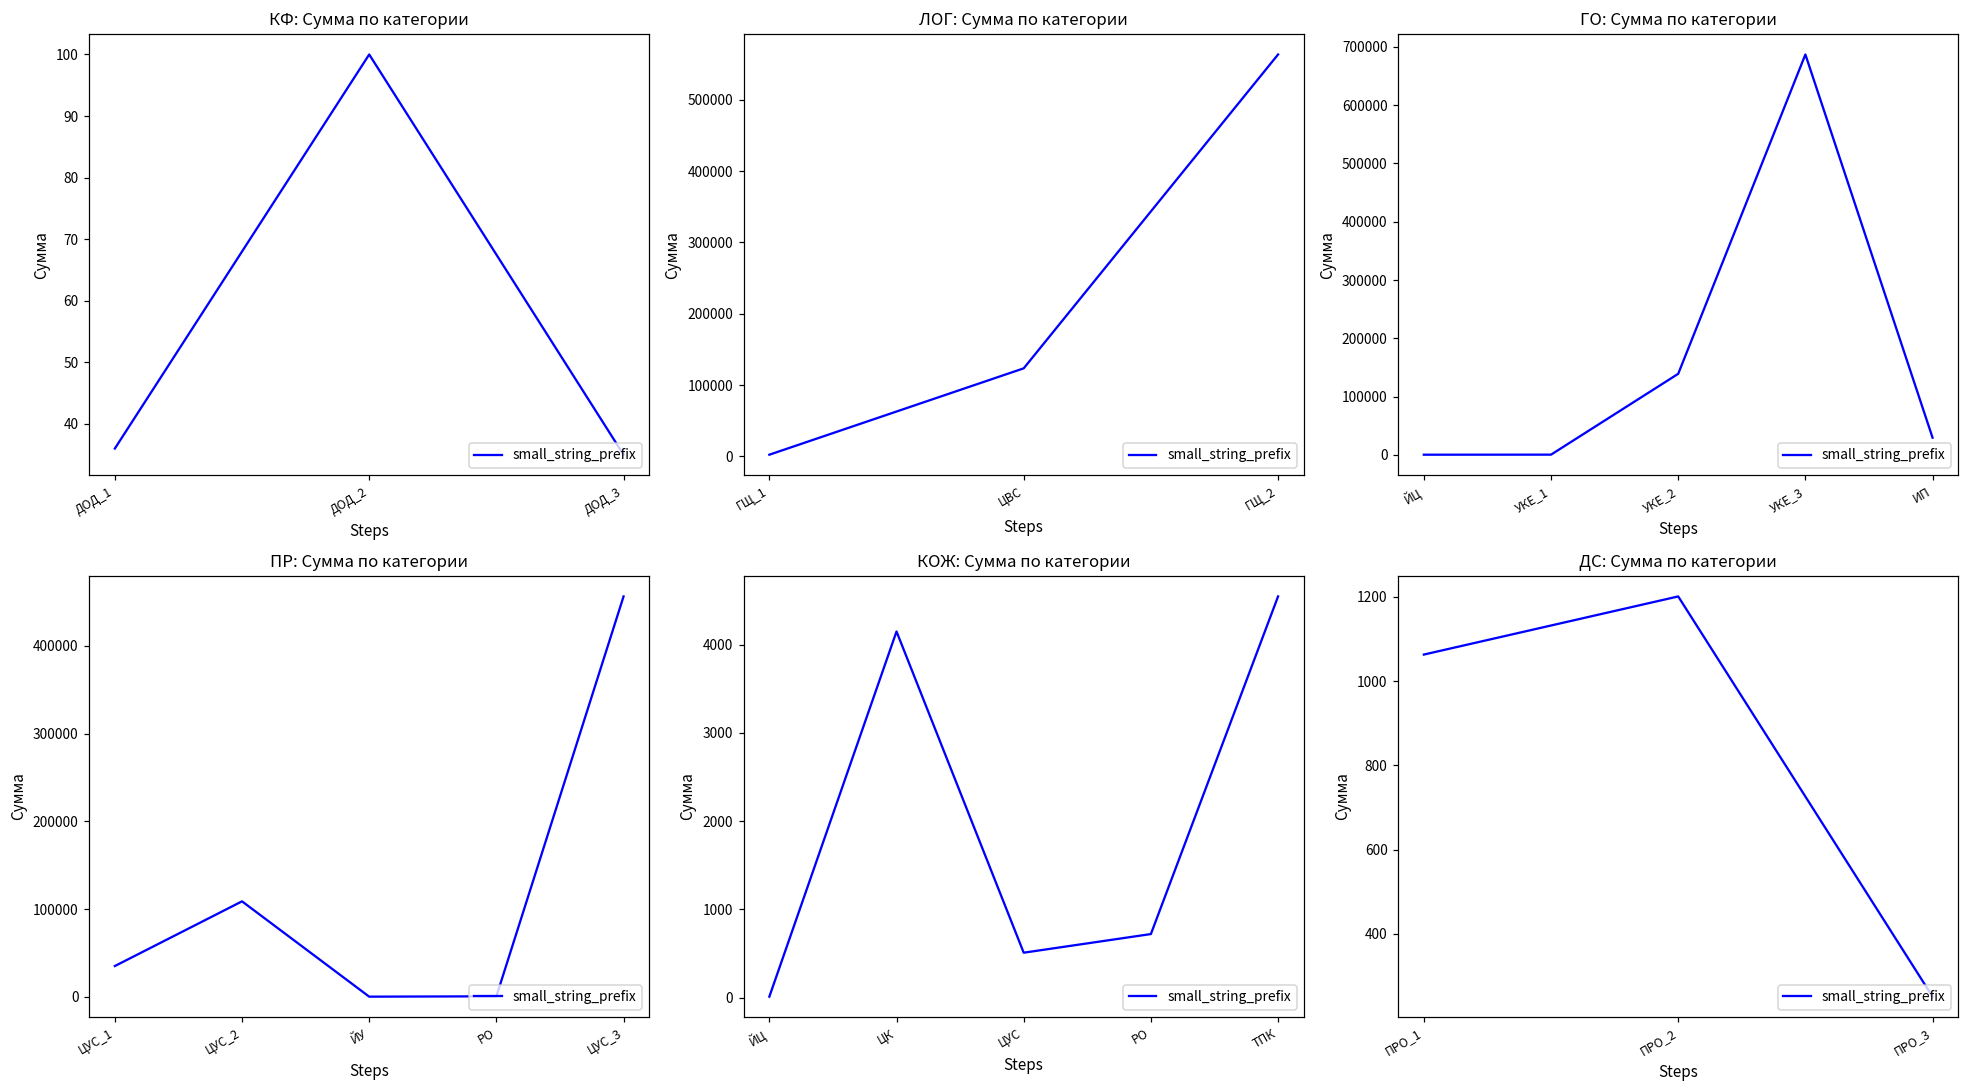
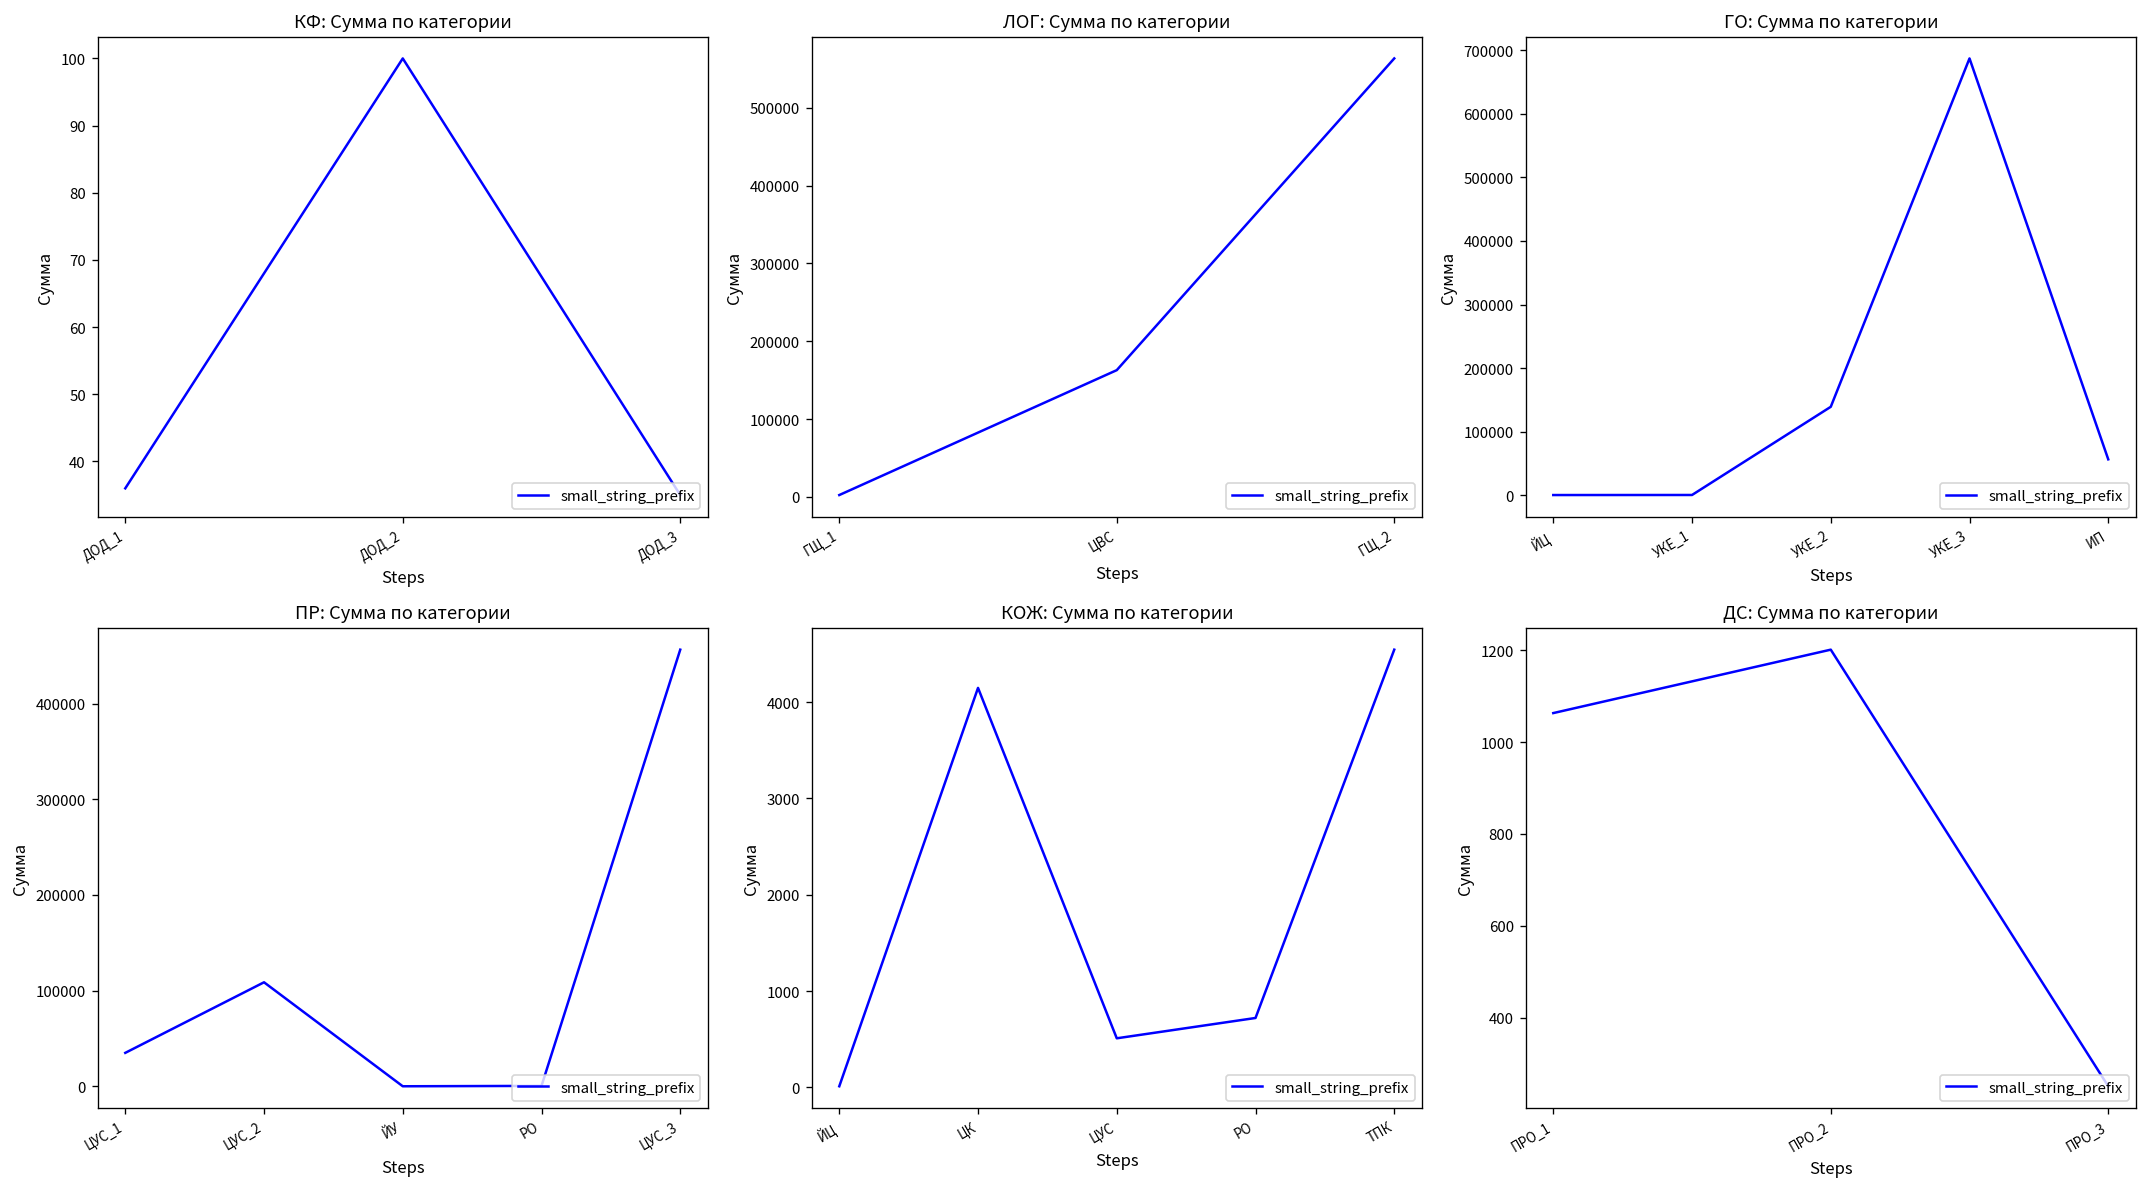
  {
    "КФ: Сумма по категории": {
      "ДОД_1": 36,
      "ДОД_2": 100
    },
    "ЛОГ: Сумма по категории": {
      "ГЩ_1": 0,
-     "ЦВС": 120000,
+     "ЦВС": 160000,
      "ГЩ_2": 560000
    },
    "ГО: Сумма по категории": {
      "ЙЦ": 0,
      "УКЕ_1": 0,
      "УКЕ_2": 140000,
      "УКЕ_3": 690000,
-     "ИП": 30000
+     "ИП": 60000
    },
    "ПР: Сумма по категории": {
      "ЦУС_1": 30000,
      "ЦУС_2": 110000,
      "ЙУ": 0,
      "ЦУС_3": 460000
    },
    "КОЖ: Сумма по категории": {
      "ЙЦ": 0,
      "ЦК": 4100,
      "ЦУС": 500,
      "РО": 700,
      "ТПК": 4500
    },
    "ДС: Сумма по категории": {
      "ПРО_1": 1060,
      "ПРО_2": 1200
    }
  }
